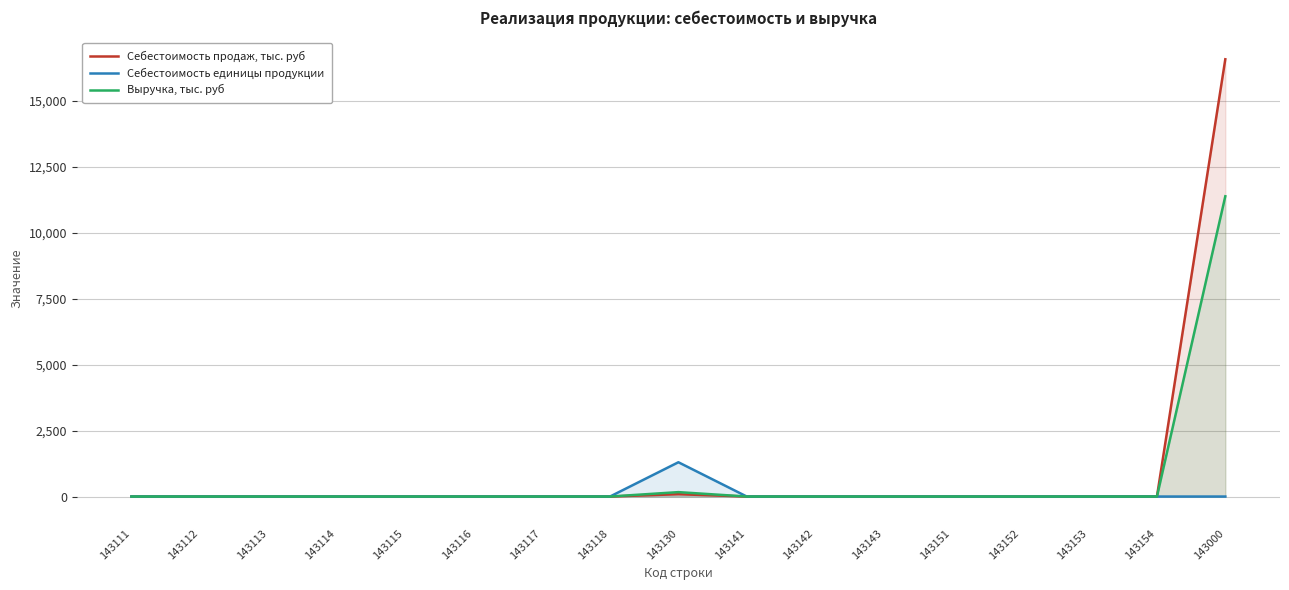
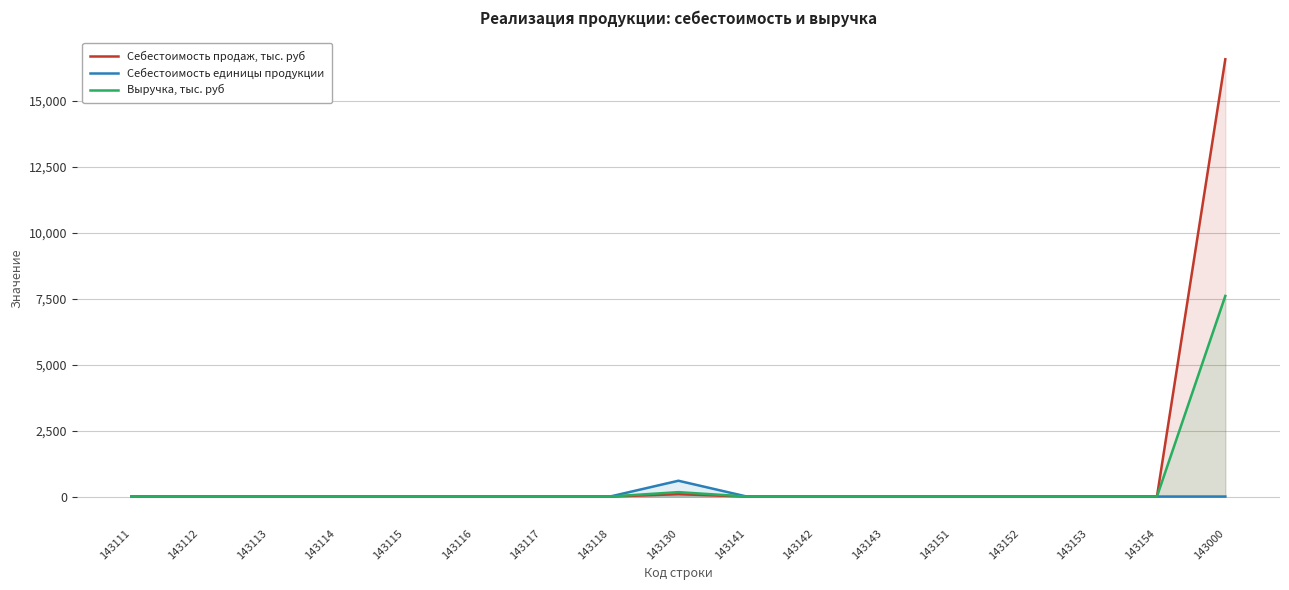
  {
    "Себестоимость продаж, тыс. руб": {
      "143000": "16,600"
    },
    "Себестоимость единицы продукции": {
-     "143130": "1,300",
+     "143130": "600",
      "143000": "0"
    },
    "Выручка, тыс. руб": {
-     "143000": "11,400"
+     "143000": "7,600"
    }
  }
